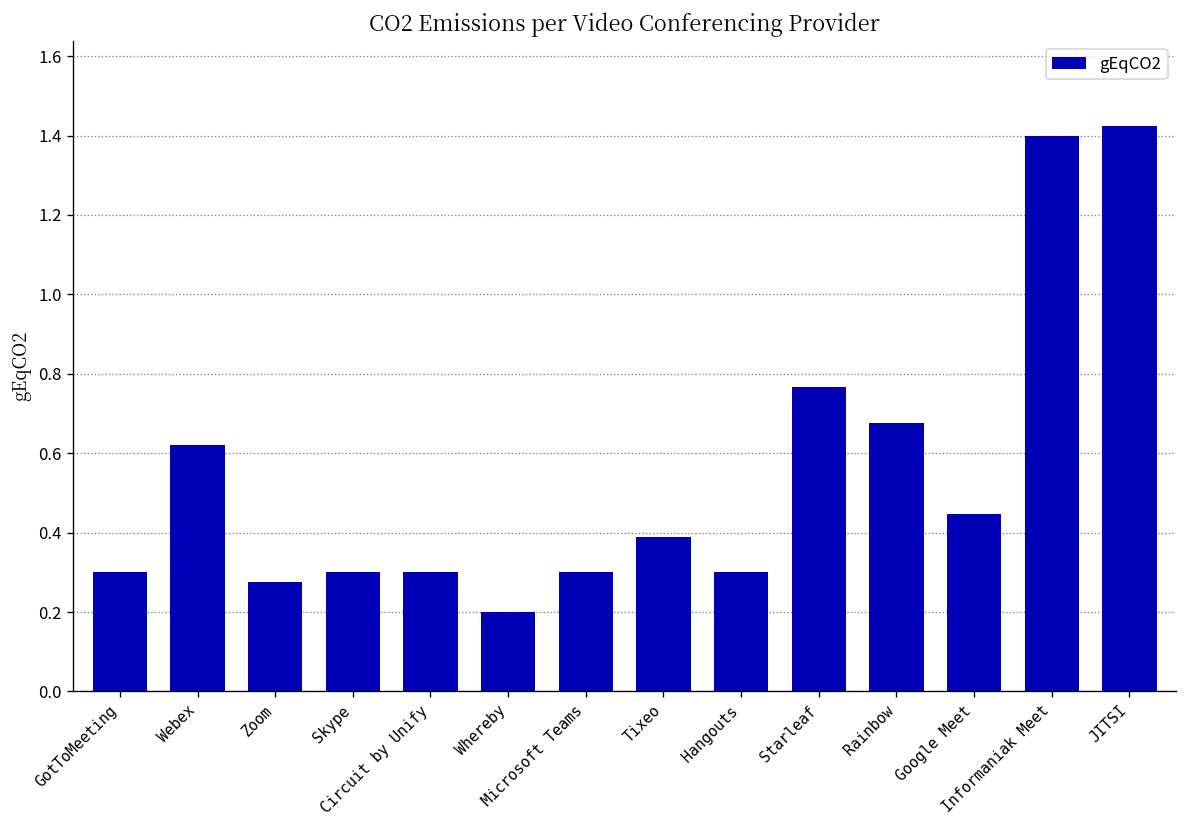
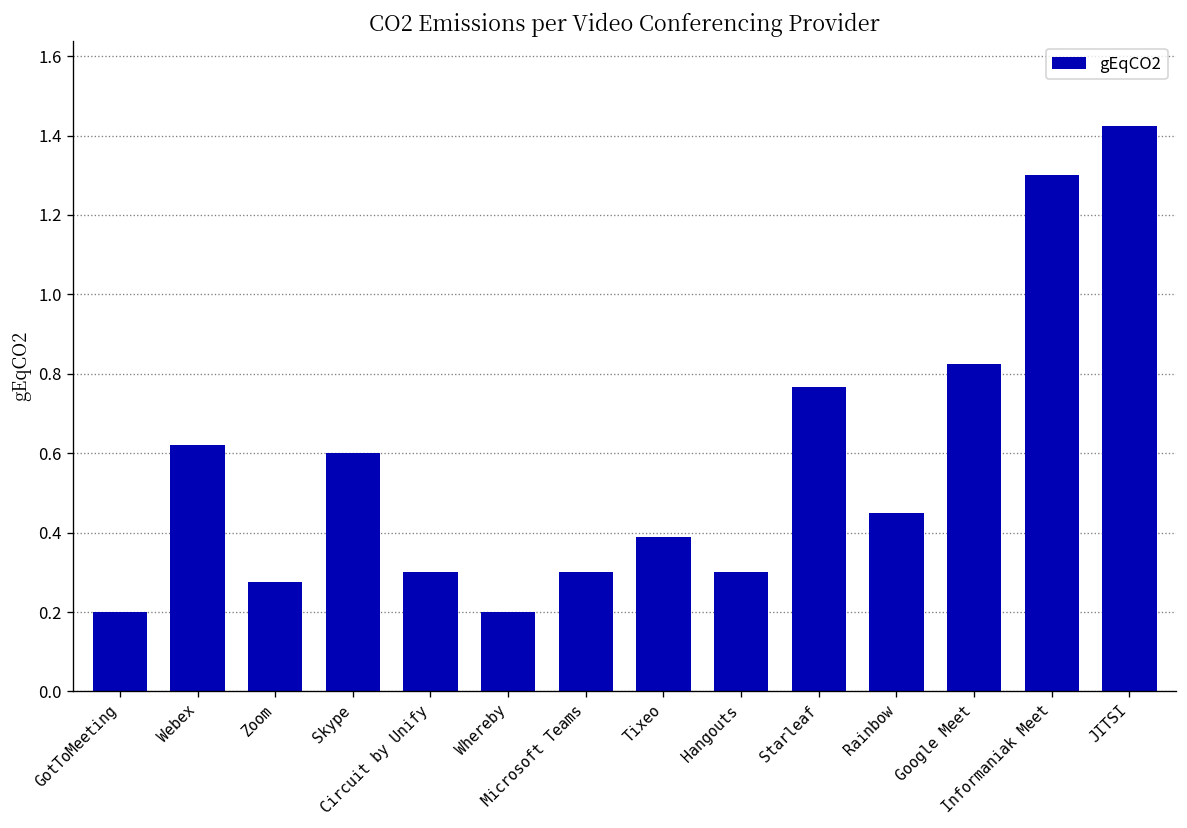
  {
-   "GotToMeeting": 0.3,
+   "GotToMeeting": 0.2,
    "Webex": 0.62,
    "Zoom": 0.28,
-   "Skype": 0.3,
+   "Skype": 0.6,
    "Circuit by Unify": 0.30,
    "Whereby": 0.20,
    "Microsoft Teams": 0.30,
    "Tixeo": 0.39,
    "Hangouts": 0.30,
    "Starleaf": 0.77,
-   "Rainbow": 0.68,
-   "Google Meet": 0.45,
-   "Informaniak Meet": 1.4,
+   "Rainbow": 0.45,
+   "Google Meet": 0.83,
+   "Informaniak Meet": 1.3,
    "JITSI": 1.43
  }
